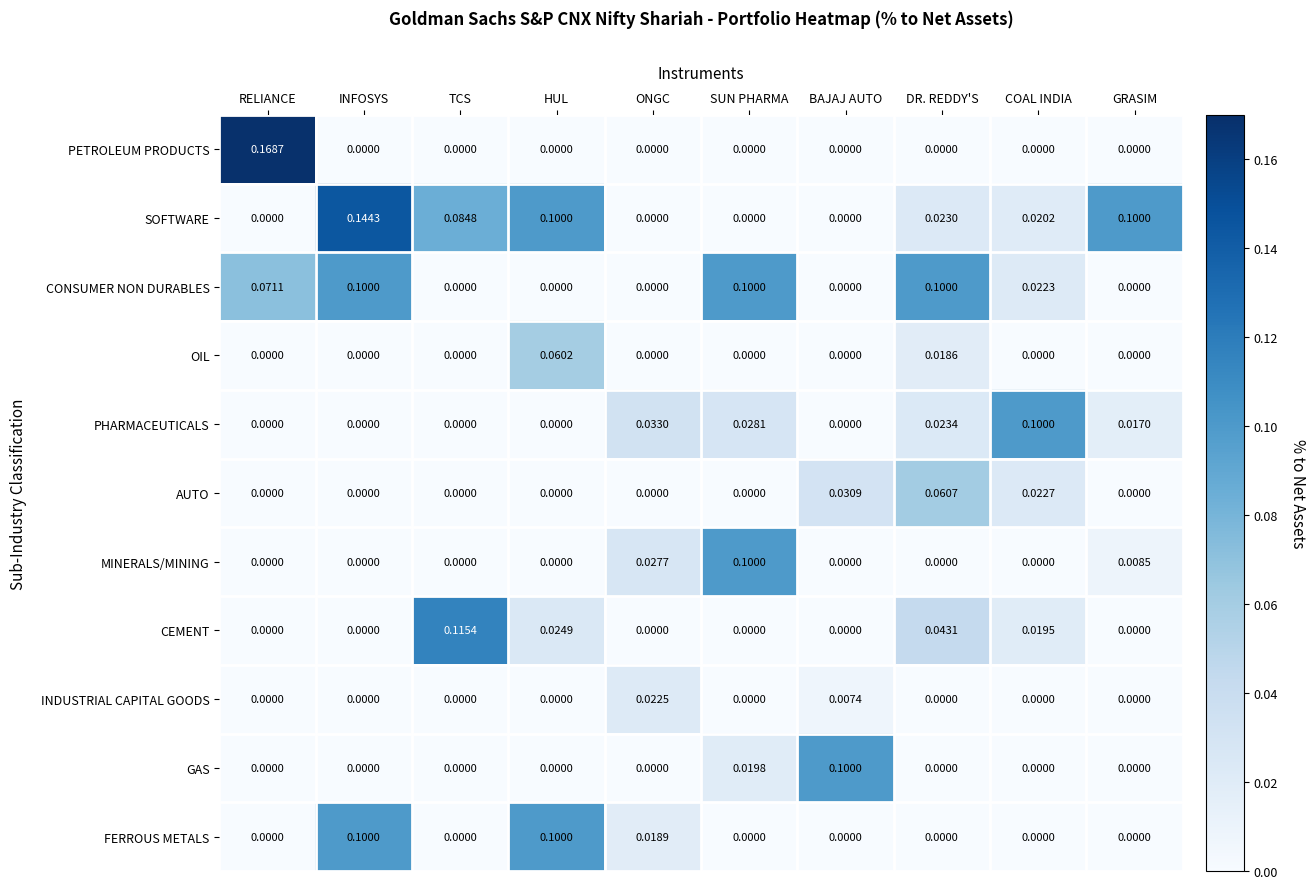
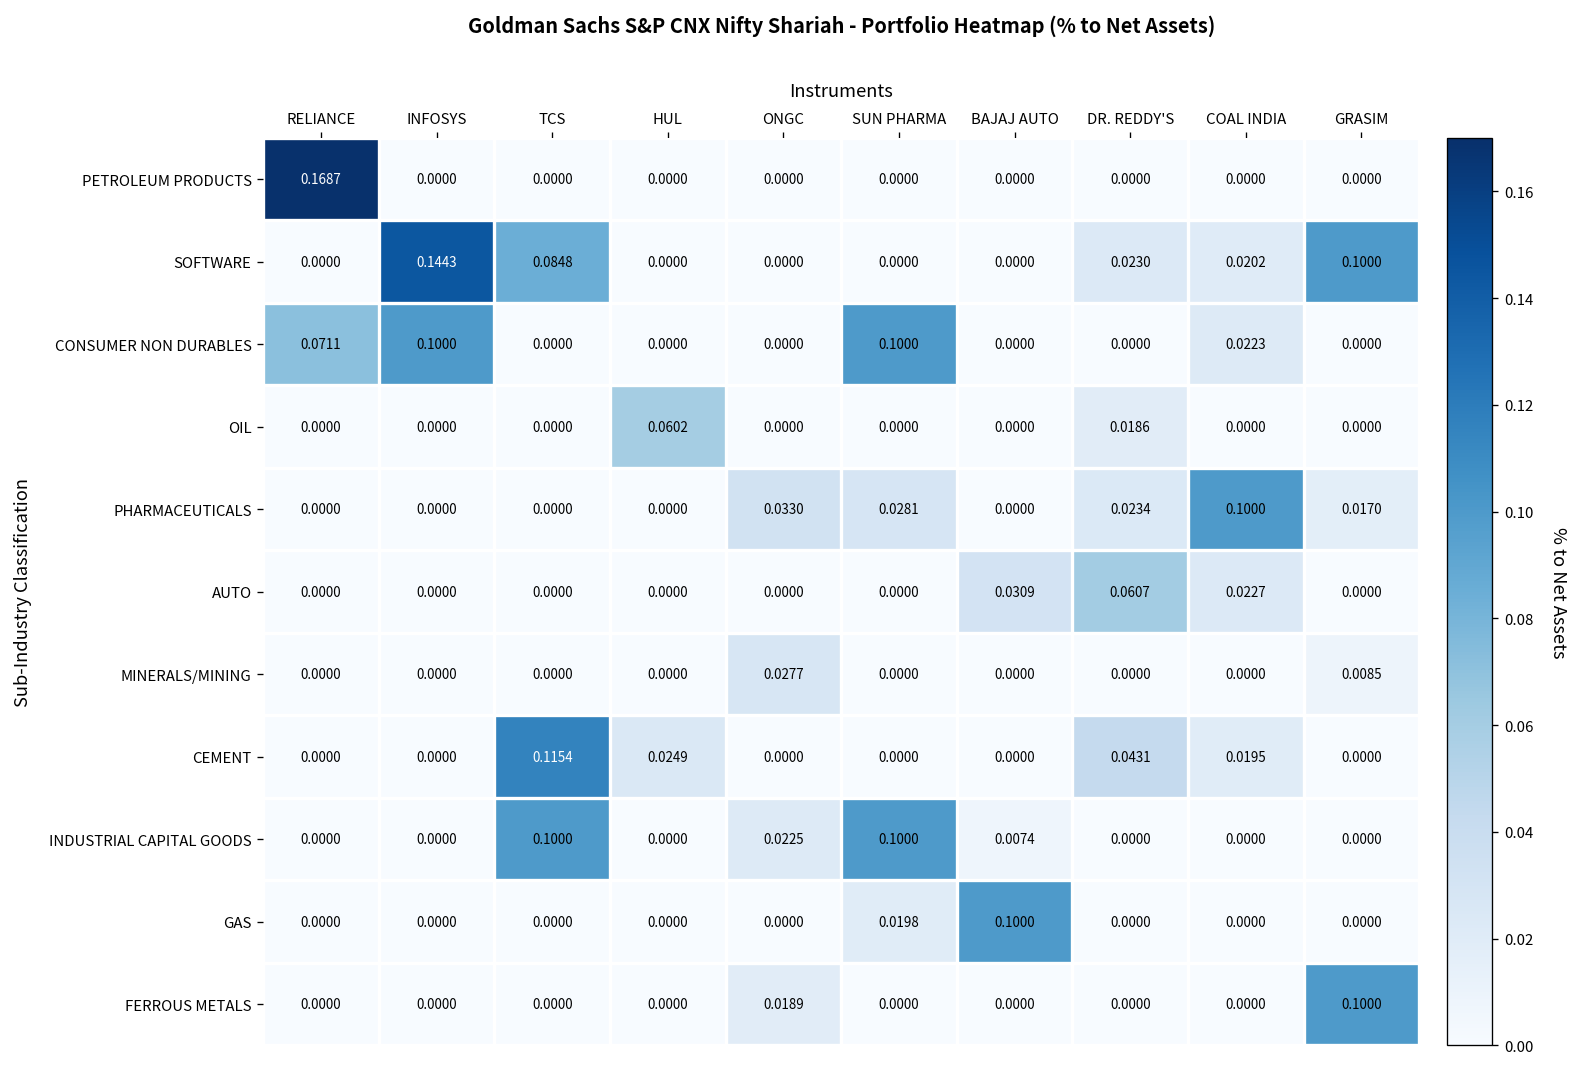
  {
    "PETROLEUM PRODUCTS": {
      "RELIANCE": 0.1687,
      "INFOSYS": 0.0000,
      "TCS": 0.0000,
      "HUL": 0.0000,
      "ONGC": 0.0000,
      "SUN PHARMA": 0.0000,
      "BAJAJ AUTO": 0.0000,
      "DR. REDDY'S": 0.0000,
      "COAL INDIA": 0.0000,
      "GRASIM": 0.0000
    },
    "SOFTWARE": {
      "RELIANCE": 0.0000,
      "INFOSYS": 0.1443,
      "TCS": 0.0848,
-     "HUL": 0.1000,
+     "HUL": 0.0000,
      "ONGC": 0.0000,
      "SUN PHARMA": 0.0000,
      "BAJAJ AUTO": 0.0000,
      "DR. REDDY'S": 0.0230,
      "COAL INDIA": 0.0202,
      "GRASIM": 0.1000
    },
    "CONSUMER NON DURABLES": {
      "RELIANCE": 0.0711,
      "INFOSYS": 0.1000,
      "TCS": 0.0000,
      "HUL": 0.0000,
      "ONGC": 0.0000,
      "SUN PHARMA": 0.1000,
      "BAJAJ AUTO": 0.0000,
-     "DR. REDDY'S": 0.1000,
+     "DR. REDDY'S": 0.0000,
      "COAL INDIA": 0.0223,
      "GRASIM": 0.0000
    },
    "OIL": {
      "RELIANCE": 0.0000,
      "INFOSYS": 0.0000,
      "TCS": 0.0000,
      "HUL": 0.0602,
      "ONGC": 0.0000,
      "SUN PHARMA": 0.0000,
      "BAJAJ AUTO": 0.0000,
      "DR. REDDY'S": 0.0186,
      "COAL INDIA": 0.0000,
      "GRASIM": 0.0000
    },
    "PHARMACEUTICALS": {
      "RELIANCE": 0.0000,
      "INFOSYS": 0.0000,
      "TCS": 0.0000,
      "HUL": 0.0000,
      "ONGC": 0.0330,
      "SUN PHARMA": 0.0281,
      "BAJAJ AUTO": 0.0000,
      "DR. REDDY'S": 0.0234,
      "COAL INDIA": 0.1000,
      "GRASIM": 0.0170
    },
    "AUTO": {
      "RELIANCE": 0.0000,
      "INFOSYS": 0.0000,
      "TCS": 0.0000,
      "HUL": 0.0000,
      "ONGC": 0.0000,
      "SUN PHARMA": 0.0000,
      "BAJAJ AUTO": 0.0309,
      "DR. REDDY'S": 0.0607,
      "COAL INDIA": 0.0227,
      "GRASIM": 0.0000
    },
    "MINERALS/MINING": {
      "RELIANCE": 0.0000,
      "INFOSYS": 0.0000,
      "TCS": 0.0000,
      "HUL": 0.0000,
      "ONGC": 0.0277,
-     "SUN PHARMA": 0.1000,
+     "SUN PHARMA": 0.0000,
      "BAJAJ AUTO": 0.0000,
      "DR. REDDY'S": 0.0000,
      "COAL INDIA": 0.0000,
      "GRASIM": 0.0085
    },
    "CEMENT": {
      "RELIANCE": 0.0000,
      "INFOSYS": 0.0000,
      "TCS": 0.1154,
      "HUL": 0.0249,
      "ONGC": 0.0000,
      "SUN PHARMA": 0.0000,
      "BAJAJ AUTO": 0.0000,
      "DR. REDDY'S": 0.0431,
      "COAL INDIA": 0.0195,
      "GRASIM": 0.0000
    },
    "INDUSTRIAL CAPITAL GOODS": {
      "RELIANCE": 0.0000,
      "INFOSYS": 0.0000,
-     "TCS": 0.0000,
+     "TCS": 0.1000,
      "HUL": 0.0000,
      "ONGC": 0.0225,
-     "SUN PHARMA": 0.0000,
+     "SUN PHARMA": 0.1000,
      "BAJAJ AUTO": 0.0074,
      "DR. REDDY'S": 0.0000,
      "COAL INDIA": 0.0000,
      "GRASIM": 0.0000
    },
    "GAS": {
      "RELIANCE": 0.0000,
      "INFOSYS": 0.0000,
      "TCS": 0.0000,
      "HUL": 0.0000,
      "ONGC": 0.0000,
      "SUN PHARMA": 0.0198,
      "BAJAJ AUTO": 0.1000,
      "DR. REDDY'S": 0.0000,
      "COAL INDIA": 0.0000,
      "GRASIM": 0.0000
    },
    "FERROUS METALS": {
      "RELIANCE": 0.0000,
-     "INFOSYS": 0.1000,
+     "INFOSYS": 0.0000,
      "TCS": 0.0000,
-     "HUL": 0.1000,
+     "HUL": 0.0000,
      "ONGC": 0.0189,
      "SUN PHARMA": 0.0000,
      "BAJAJ AUTO": 0.0000,
      "DR. REDDY'S": 0.0000,
      "COAL INDIA": 0.0000,
-     "GRASIM": 0.0000
+     "GRASIM": 0.1000
    }
  }
